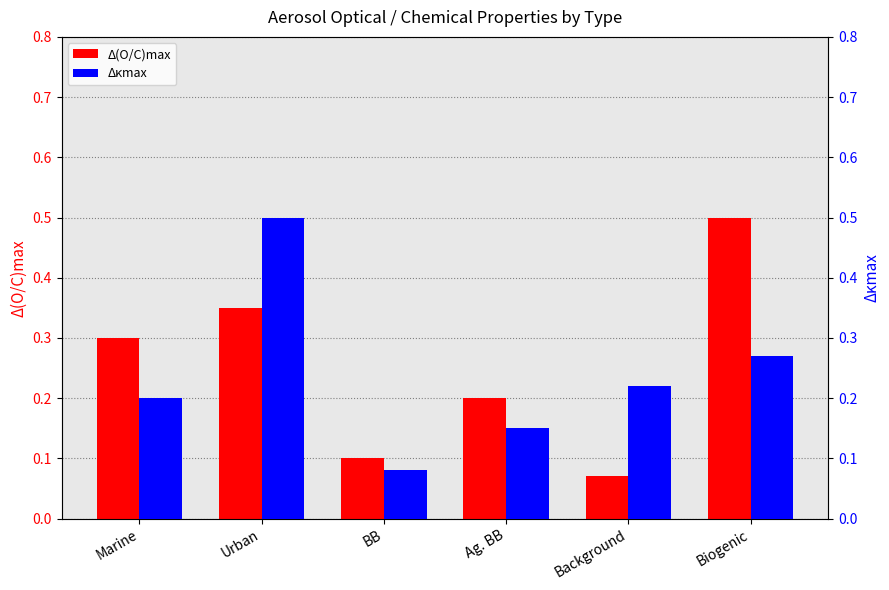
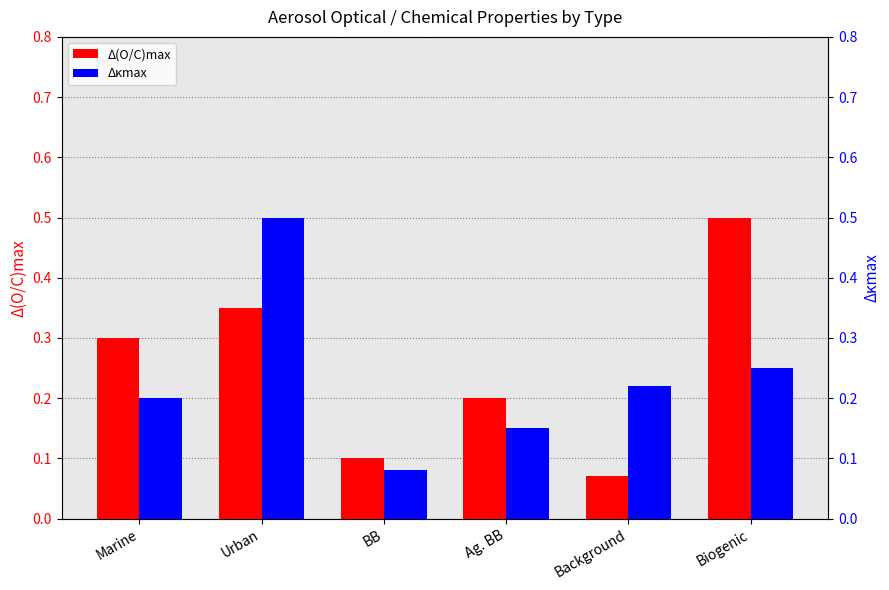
  {
    "Δ(O/C)max": {
      "Marine": 0.30,
      "Urban": 0.35,
      "BB": 0.10,
      "Ag. BB": 0.20,
      "Background": 0.07,
      "Biogenic": 0.50
    },
    "Δκmax": {
      "Marine": 0.20,
      "Urban": 0.50,
      "BB": 0.08,
      "Ag. BB": 0.15,
      "Background": 0.22,
-     "Biogenic": 0.27
+     "Biogenic": 0.25
    }
  }
